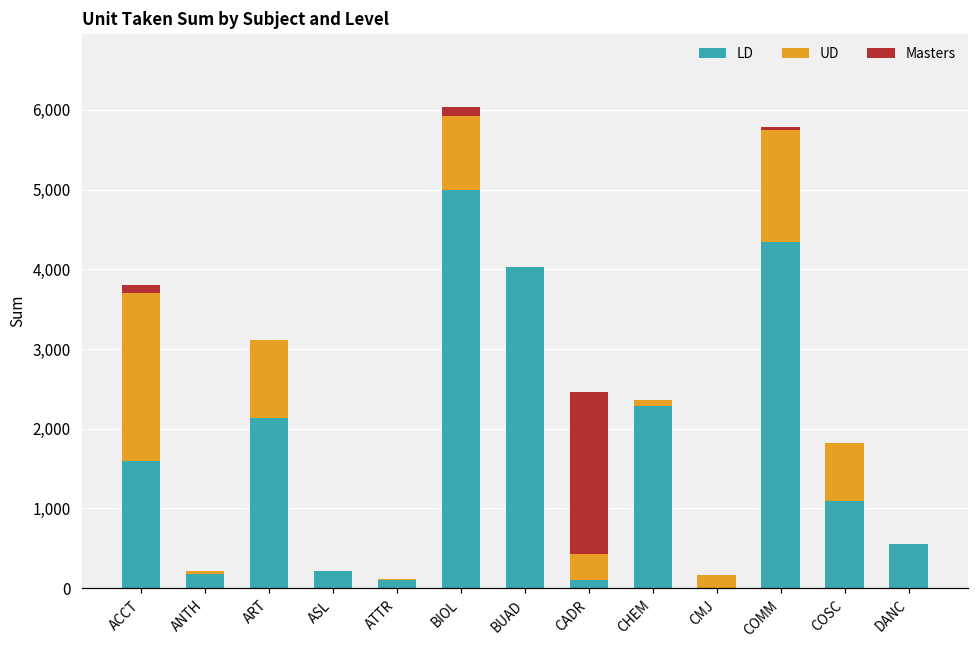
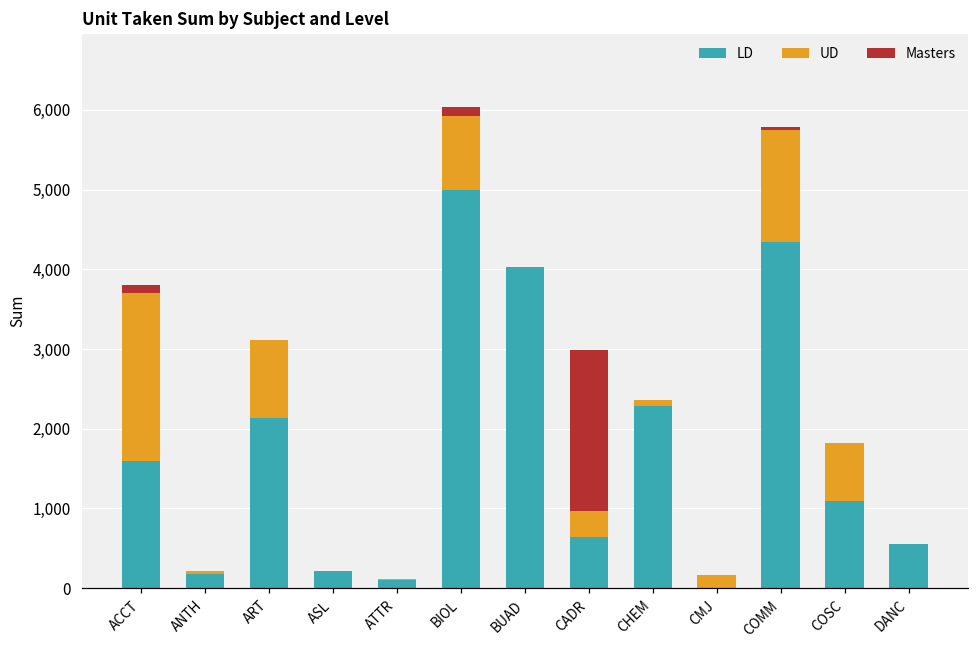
  {
    "LD": {
      "ACCT": "1,600",
      "ANTH": "200",
      "ART": "2,100",
      "ASL": "200",
      "ATTR": "100",
      "BIOL": "5,000",
      "BUAD": "4,000",
-     "CADR": "100",
+     "CADR": "600",
      "CHEM": "2,300",
      "COMM": "4,300",
      "COSC": "1,100",
      "DANC": "600"
    },
    "UD": {
      "ACCT": "2,100",
      "ART": "1,000",
      "ASL": "0",
      "BIOL": "900",
      "BUAD": "0",
      "CADR": "300",
      "CHEM": "100",
      "CMJ": "200",
      "COMM": "1,400",
      "COSC": "700",
      "DANC": "0"
    },
    "Masters": {
      "ACCT": "100",
      "ANTH": "0",
      "ART": "0",
      "ASL": "0",
      "ATTR": "0",
      "BIOL": "100",
      "BUAD": "0",
      "CADR": "2,000",
      "CHEM": "0",
      "CMJ": "0",
      "COMM": "0",
      "COSC": "0",
      "DANC": "0"
    }
  }
